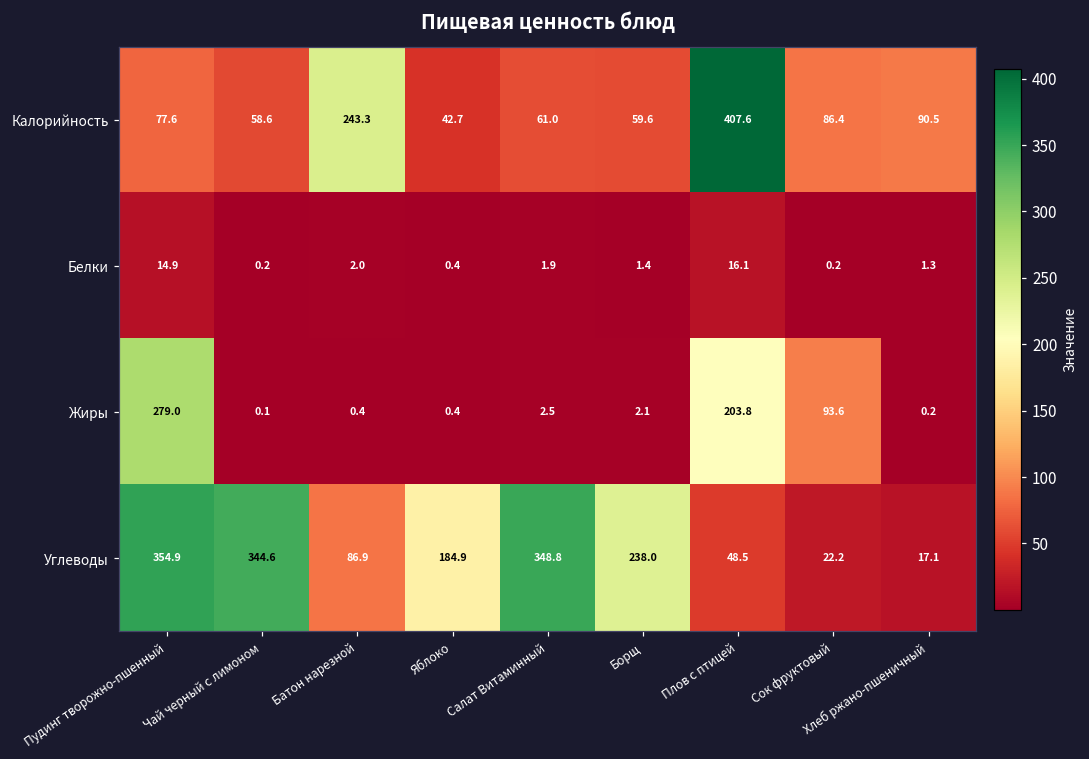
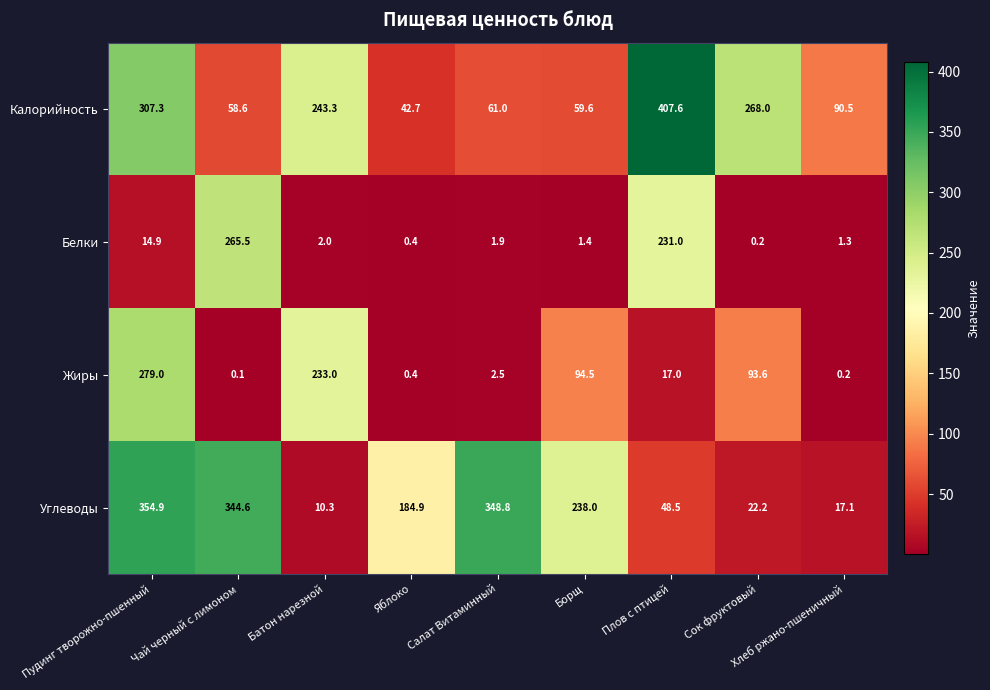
  {
    "Калорийность": {
-     "Пудинг творожно-пшенный": 77.6,
+     "Пудинг творожно-пшенный": 307.3,
      "Чай черный с лимоном": 58.6,
      "Батон нарезной": 243.3,
      "Яблоко": 42.7,
      "Салат Витаминный": 61.0,
      "Борщ": 59.6,
      "Плов с птицей": 407.6,
-     "Сок фруктовый": 86.4,
+     "Сок фруктовый": 268.0,
      "Хлеб ржано-пшеничный": 90.5
    },
    "Белки": {
      "Пудинг творожно-пшенный": 14.9,
-     "Чай черный с лимоном": 0.2,
+     "Чай черный с лимоном": 265.5,
      "Батон нарезной": 2.0,
      "Яблоко": 0.4,
      "Салат Витаминный": 1.9,
      "Борщ": 1.4,
-     "Плов с птицей": 16.1,
+     "Плов с птицей": 231.0,
      "Сок фруктовый": 0.2,
      "Хлеб ржано-пшеничный": 1.3
    },
    "Жиры": {
      "Пудинг творожно-пшенный": 279.0,
      "Чай черный с лимоном": 0.1,
-     "Батон нарезной": 0.4,
+     "Батон нарезной": 233.0,
      "Яблоко": 0.4,
      "Салат Витаминный": 2.5,
-     "Борщ": 2.1,
-     "Плов с птицей": 203.8,
+     "Борщ": 94.5,
+     "Плов с птицей": 17.0,
      "Сок фруктовый": 93.6,
      "Хлеб ржано-пшеничный": 0.2
    },
    "Углеводы": {
      "Пудинг творожно-пшенный": 354.9,
      "Чай черный с лимоном": 344.6,
-     "Батон нарезной": 86.9,
+     "Батон нарезной": 10.3,
      "Яблоко": 184.9,
      "Салат Витаминный": 348.8,
      "Борщ": 238.0,
      "Плов с птицей": 48.5,
      "Сок фруктовый": 22.2,
      "Хлеб ржано-пшеничный": 17.1
    }
  }
